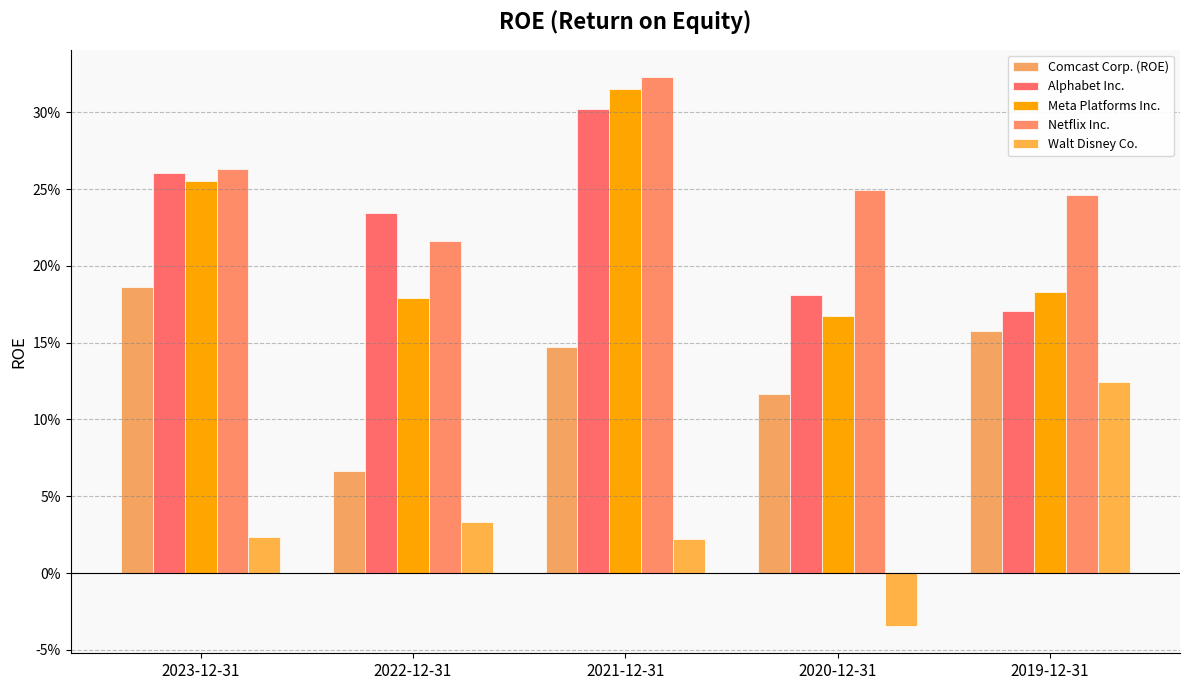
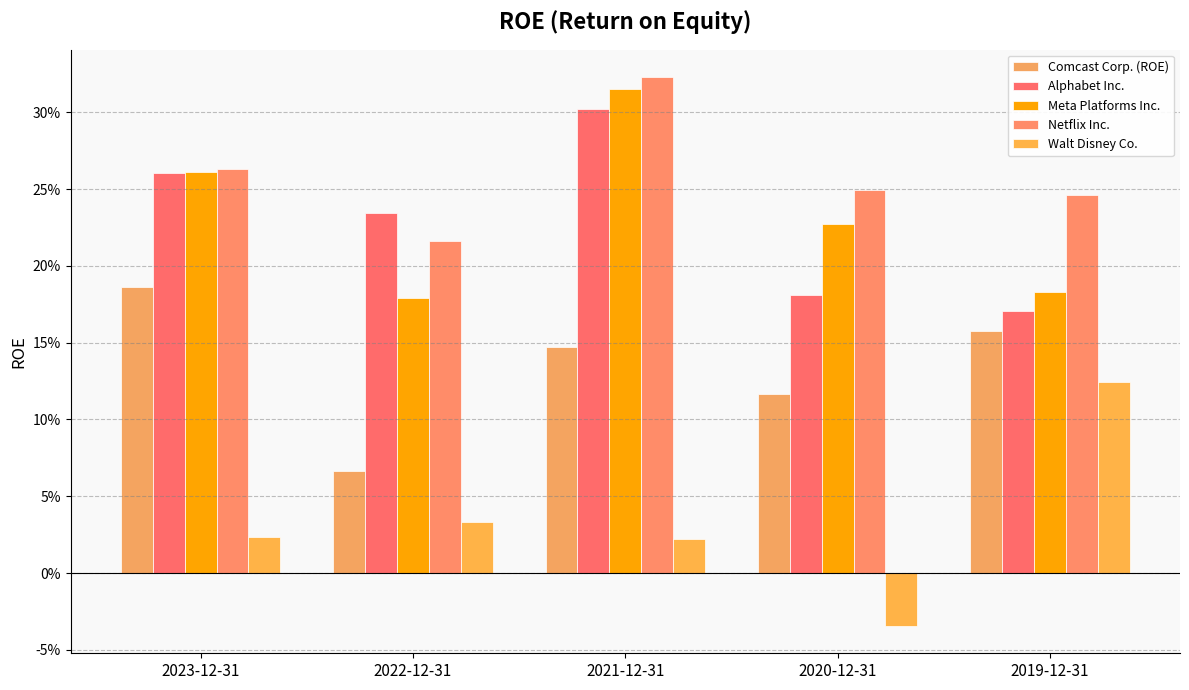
  {
    "Meta Platforms Inc.": {
-     "2023-12-31": "25.5%",
+     "2023-12-31": "26.1%",
      "2022-12-31": "17.9%",
      "2021-12-31": "31.5%",
-     "2020-12-31": "16.7%",
+     "2020-12-31": "22.7%",
      "2019-12-31": "18.3%"
    }
  }
